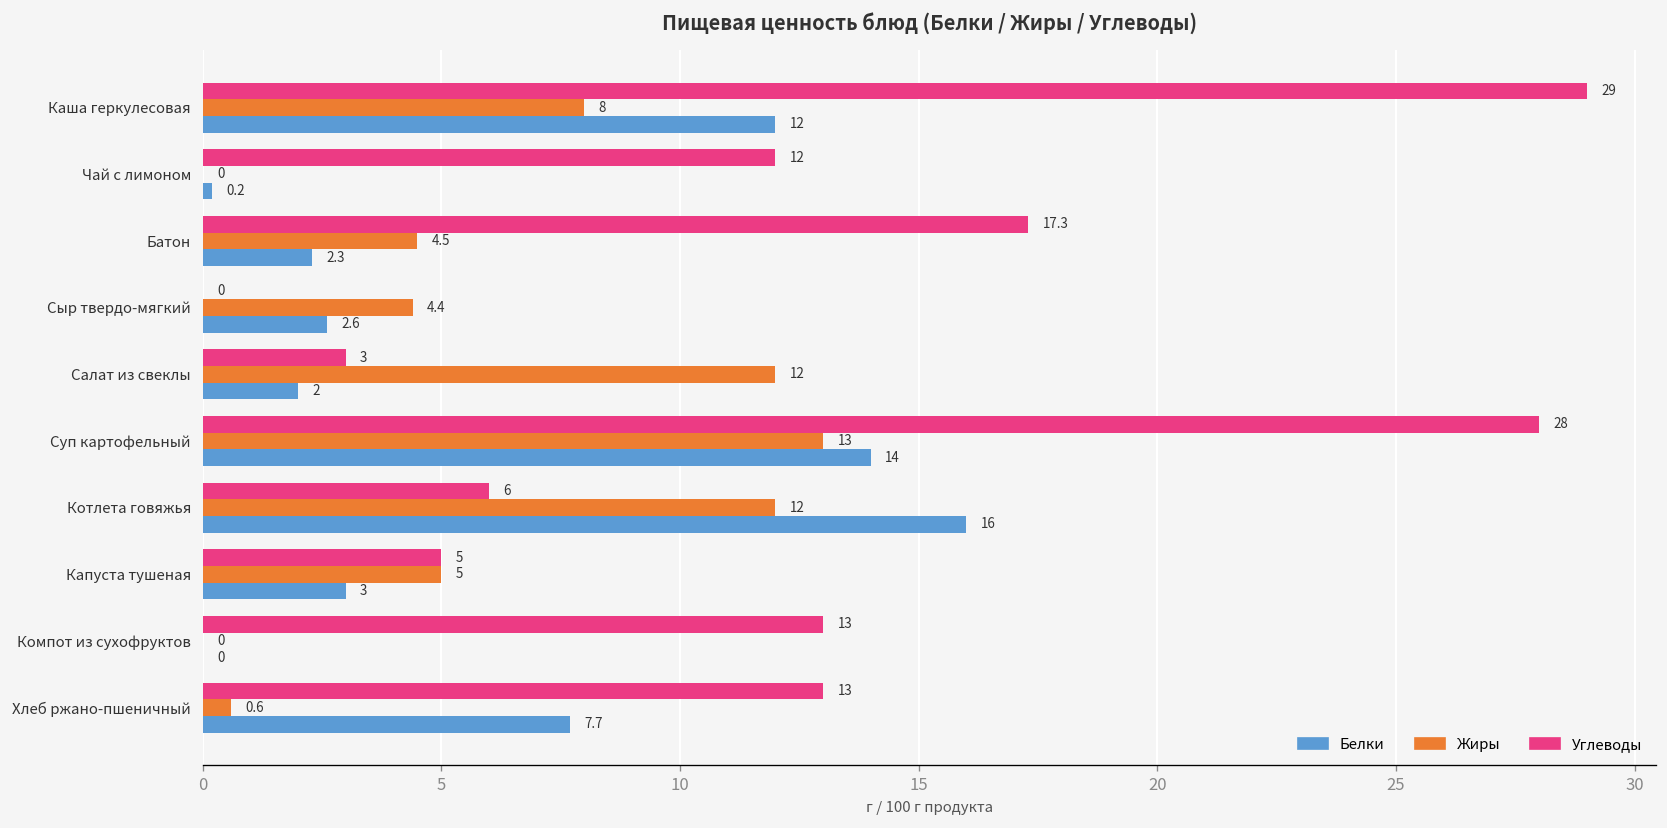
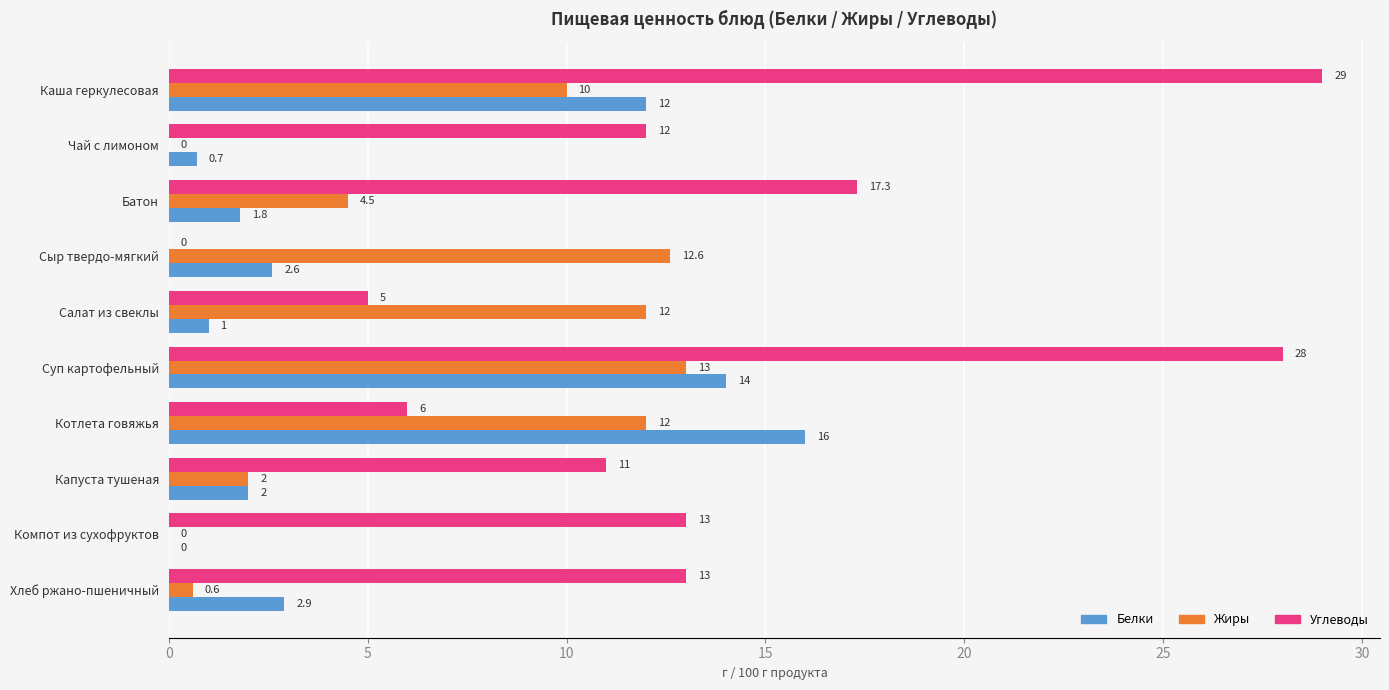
  {
    "Белки": {
      "Каша геркулесовая": 12,
-     "Чай с лимоном": 0.2,
-     "Батон": 2.3,
+     "Чай с лимоном": 0.7,
+     "Батон": 1.8,
      "Сыр твердо-мягкий": 2.6,
-     "Салат из свеклы": 2,
+     "Салат из свеклы": 1,
      "Суп картофельный": 14,
      "Котлета говяжья": 16,
-     "Капуста тушеная": 3,
+     "Капуста тушеная": 2,
      "Компот из сухофруктов": 0,
-     "Хлеб ржано-пшеничный": 7.7
+     "Хлеб ржано-пшеничный": 2.9
    },
    "Жиры": {
-     "Каша геркулесовая": 8,
+     "Каша геркулесовая": 10,
      "Батон": 4.5,
-     "Сыр твердо-мягкий": 4.4,
+     "Сыр твердо-мягкий": 12.6,
      "Салат из свеклы": 12,
      "Суп картофельный": 13,
      "Котлета говяжья": 12,
-     "Капуста тушеная": 5,
+     "Капуста тушеная": 2,
      "Компот из сухофруктов": 0,
      "Хлеб ржано-пшеничный": 0.6
    },
    "Углеводы": {
      "Каша геркулесовая": 29,
      "Чай с лимоном": 12,
      "Батон": 17.3,
      "Сыр твердо-мягкий": 0,
-     "Салат из свеклы": 3,
+     "Салат из свеклы": 5,
      "Суп картофельный": 28,
      "Котлета говяжья": 6,
-     "Капуста тушеная": 5,
+     "Капуста тушеная": 11,
      "Компот из сухофруктов": 13,
      "Хлеб ржано-пшеничный": 13
    }
  }
